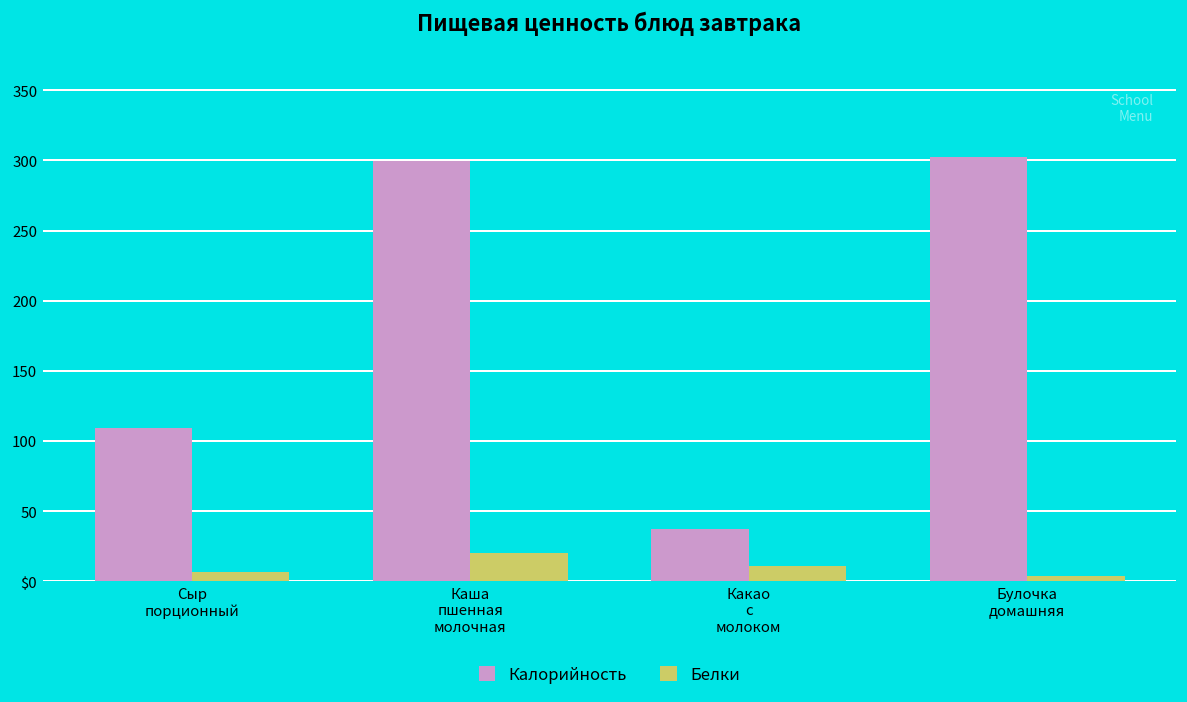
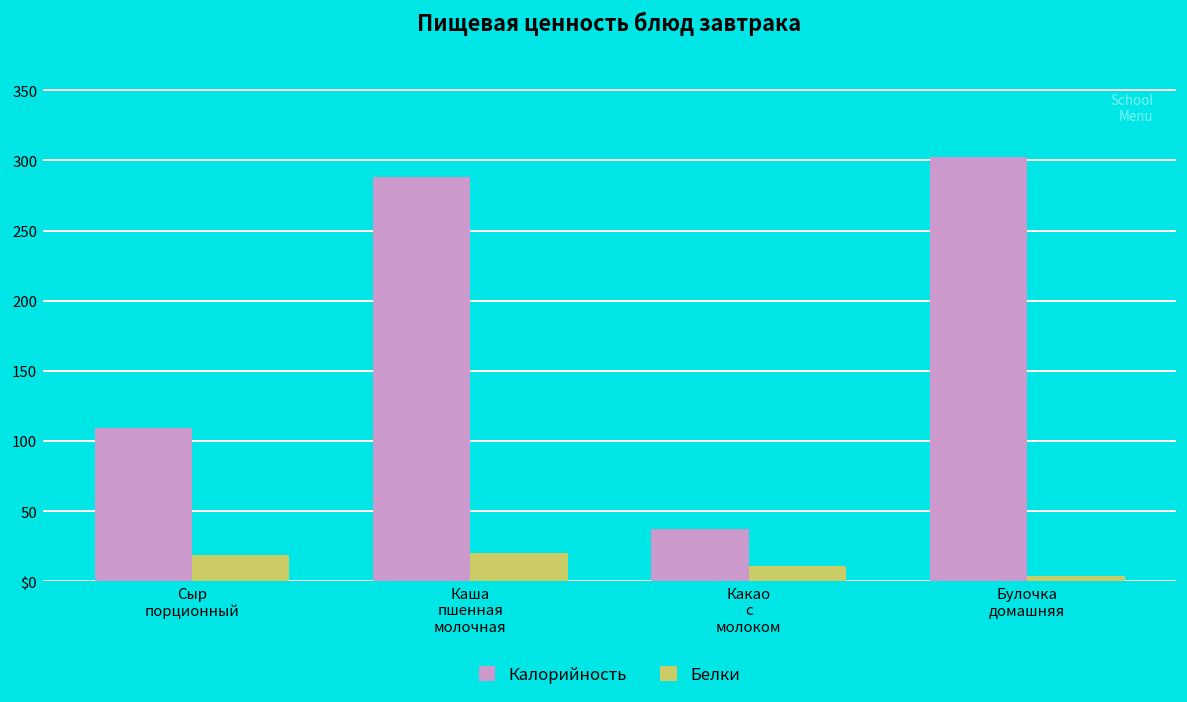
  {
    "Калорийность": {
      "Сыр порционный": 109,
-     "Каша пшенная молочная": 300,
+     "Каша пшенная молочная": 288,
      "Какао с молоком": 38,
      "Булочка домашняя": 303
    },
    "Белки": {
-     "Сыр порционный": 7,
+     "Сыр порционный": 19,
      "Каша пшенная молочная": 20,
      "Какао с молоком": 11,
      "Булочка домашняя": 4
    }
  }
